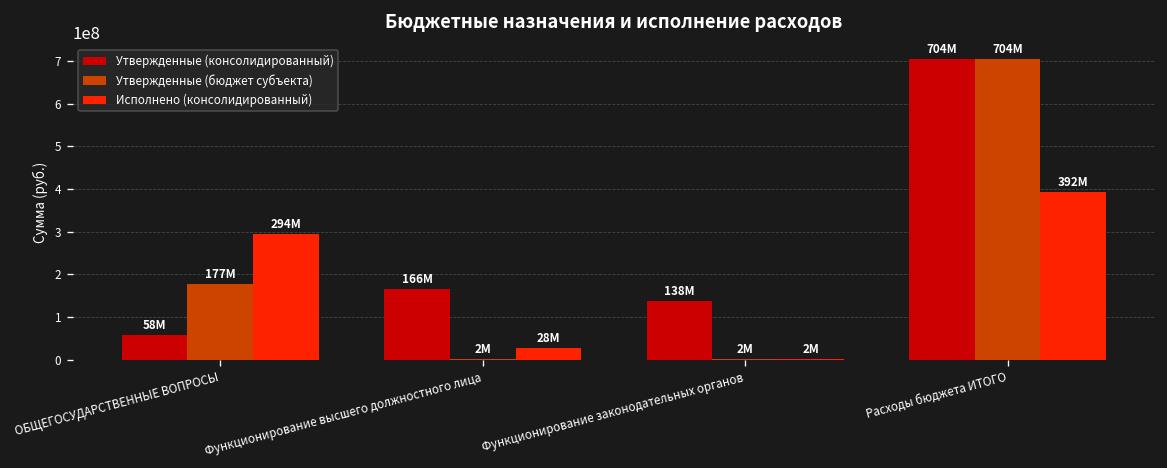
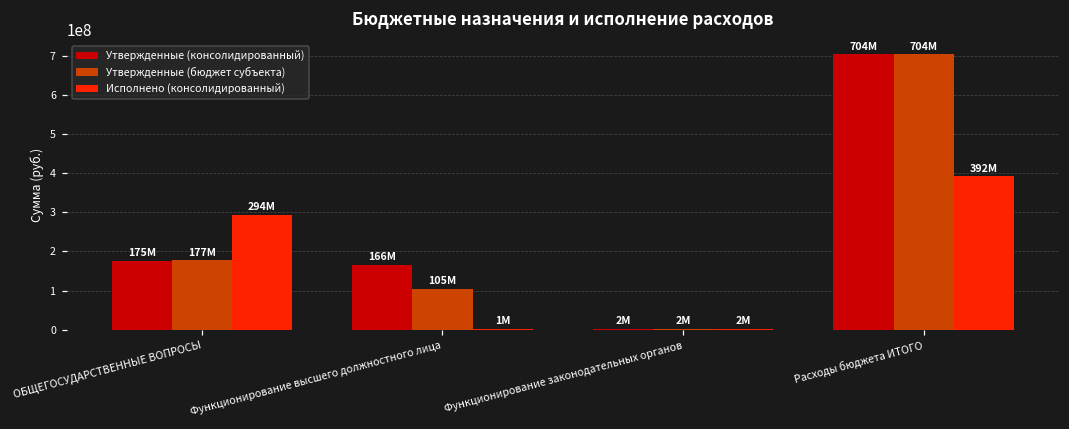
  {
    "Утвержденные (консолидированный)": {
-     "ОБЩЕГОСУДАРСТВЕННЫЕ ВОПРОСЫ": "58M",
+     "ОБЩЕГОСУДАРСТВЕННЫЕ ВОПРОСЫ": "175M",
      "Функционирование высшего должностного лица": "166M",
-     "Функционирование законодательных органов": "138M",
+     "Функционирование законодательных органов": "2M",
      "Расходы бюджета ИТОГО": "704M"
    },
    "Утвержденные (бюджет субъекта)": {
      "ОБЩЕГОСУДАРСТВЕННЫЕ ВОПРОСЫ": "177M",
-     "Функционирование высшего должностного лица": "2M",
+     "Функционирование высшего должностного лица": "105M",
      "Функционирование законодательных органов": "2M",
      "Расходы бюджета ИТОГО": "704M"
    },
    "Исполнено (консолидированный)": {
      "ОБЩЕГОСУДАРСТВЕННЫЕ ВОПРОСЫ": "294M",
-     "Функционирование высшего должностного лица": "28M",
+     "Функционирование высшего должностного лица": "1M",
      "Функционирование законодательных органов": "2M",
      "Расходы бюджета ИТОГО": "392M"
    }
  }
